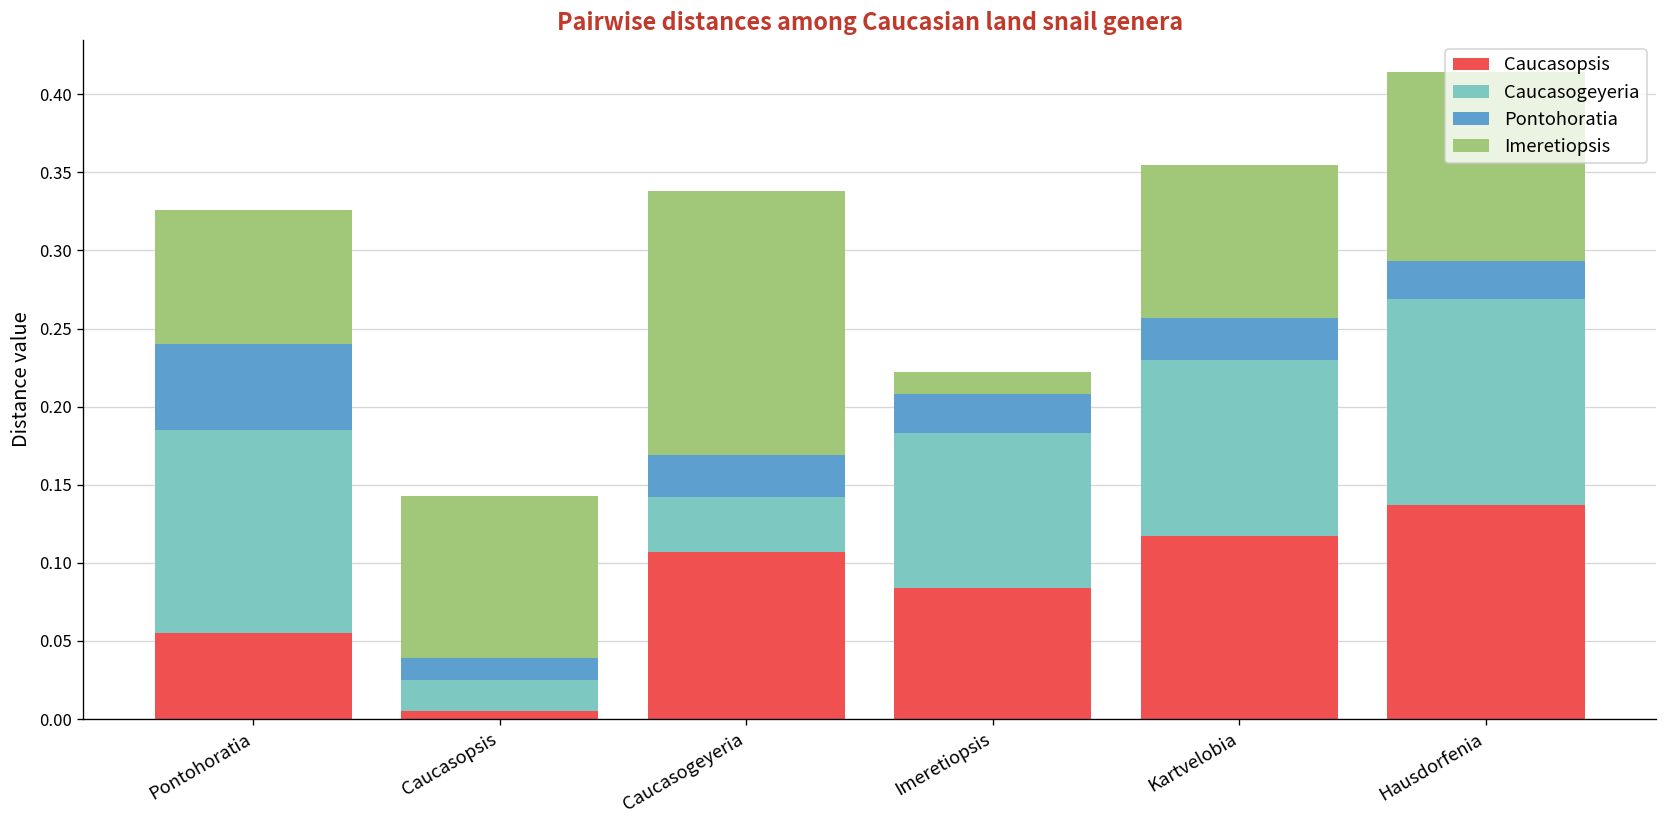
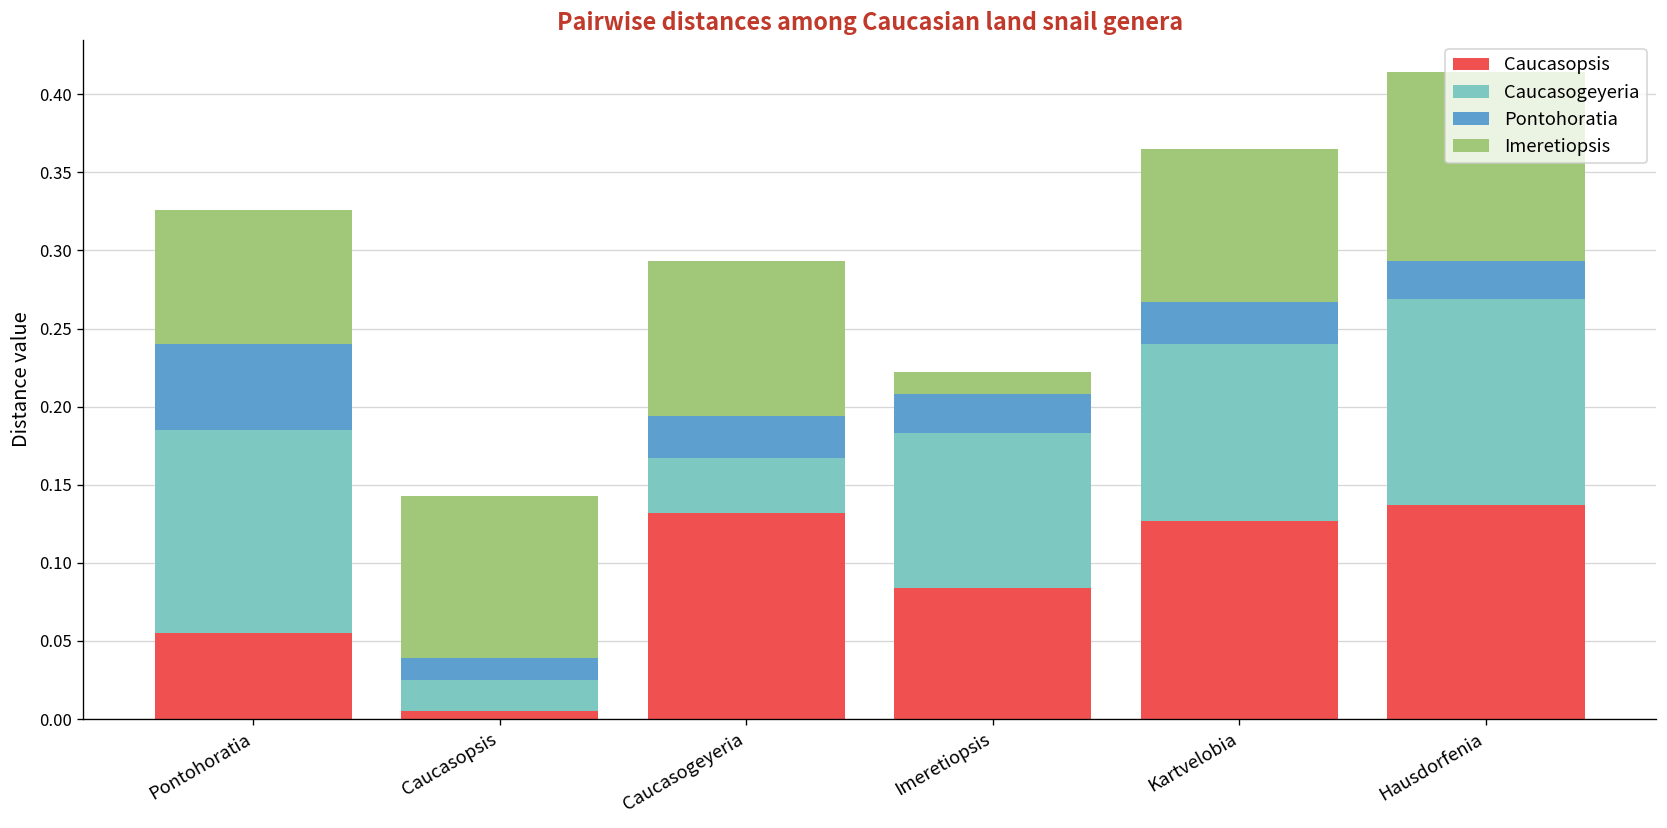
  {
    "Caucasopsis": {
      "Pontohoratia": 0.055,
      "Caucasopsis": 0.005,
-     "Caucasogeyeria": 0.107,
+     "Caucasogeyeria": 0.132,
      "Imeretiopsis": 0.084,
-     "Kartvelobia": 0.117,
+     "Kartvelobia": 0.127,
      "Hausdorfenia": 0.137
    },
    "Imeretiopsis": {
      "Pontohoratia": 0.086,
      "Caucasopsis": 0.104,
-     "Caucasogeyeria": 0.169,
+     "Caucasogeyeria": 0.099,
      "Imeretiopsis": 0.014,
      "Kartvelobia": 0.098
    }
  }
